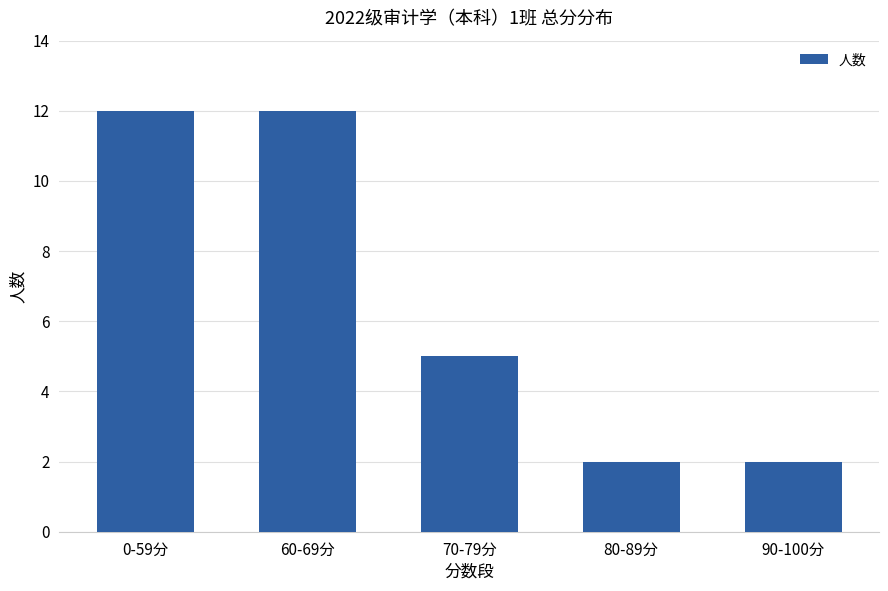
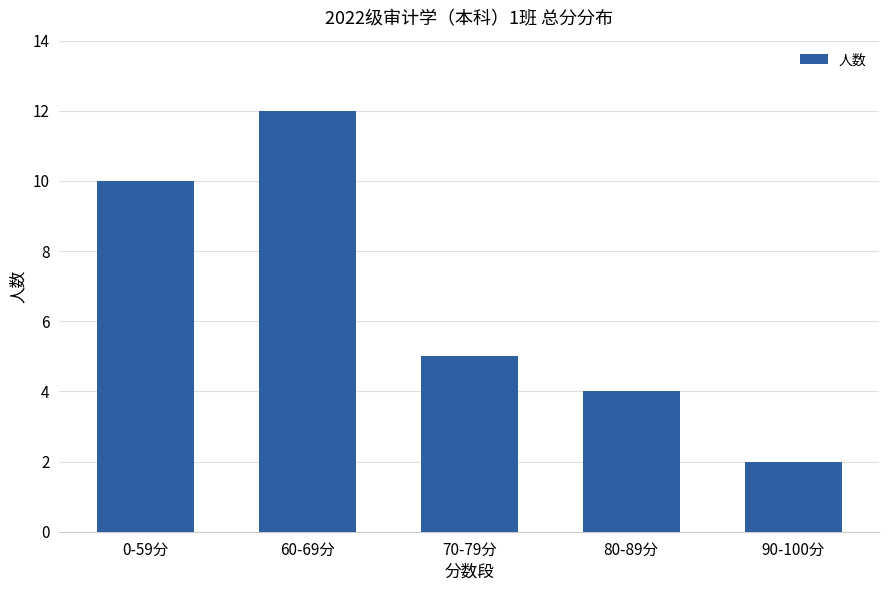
  {
-   "0-59分": 12,
+   "0-59分": 10,
    "60-69分": 12,
    "70-79分": 5,
-   "80-89分": 2,
+   "80-89分": 4,
    "90-100分": 2
  }
